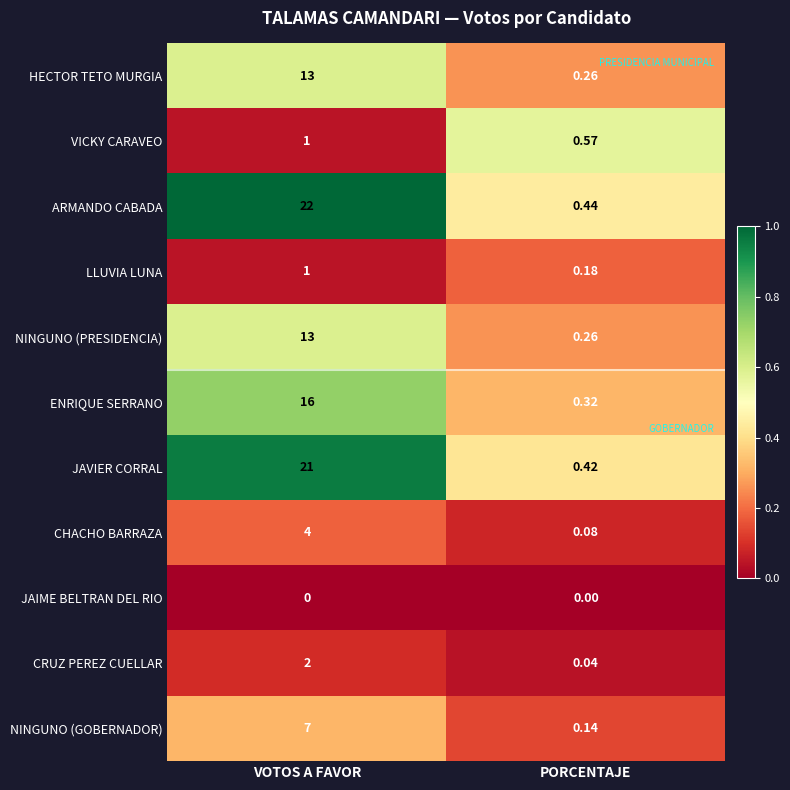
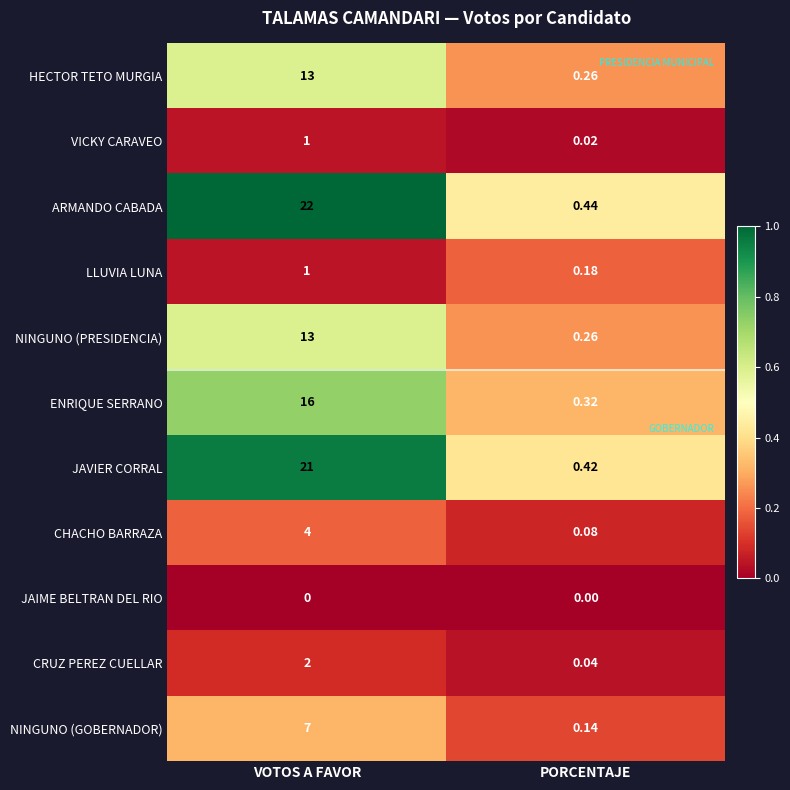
  {
    "HECTOR TETO MURGIA": {
      "VOTOS A FAVOR": 13
    },
    "VICKY CARAVEO": {
      "VOTOS A FAVOR": 1,
-     "PORCENTAJE": 0.57
+     "PORCENTAJE": 0.02
    },
    "ARMANDO CABADA": {
      "VOTOS A FAVOR": 22,
      "PORCENTAJE": 0.44
    },
    "LLUVIA LUNA": {
      "VOTOS A FAVOR": 1,
      "PORCENTAJE": 0.18
    },
    "NINGUNO (PRESIDENCIA)": {
      "VOTOS A FAVOR": 13,
      "PORCENTAJE": 0.26
    },
    "ENRIQUE SERRANO": {
      "VOTOS A FAVOR": 16
    },
    "JAVIER CORRAL": {
      "VOTOS A FAVOR": 21,
      "PORCENTAJE": 0.42
    },
    "CHACHO BARRAZA": {
      "VOTOS A FAVOR": 4,
      "PORCENTAJE": 0.08
    },
    "JAIME BELTRAN DEL RIO": {
      "VOTOS A FAVOR": 0,
      "PORCENTAJE": 0.00
    },
    "CRUZ PEREZ CUELLAR": {
      "VOTOS A FAVOR": 2,
      "PORCENTAJE": 0.04
    },
    "NINGUNO (GOBERNADOR)": {
      "VOTOS A FAVOR": 7,
      "PORCENTAJE": 0.14
    }
  }
